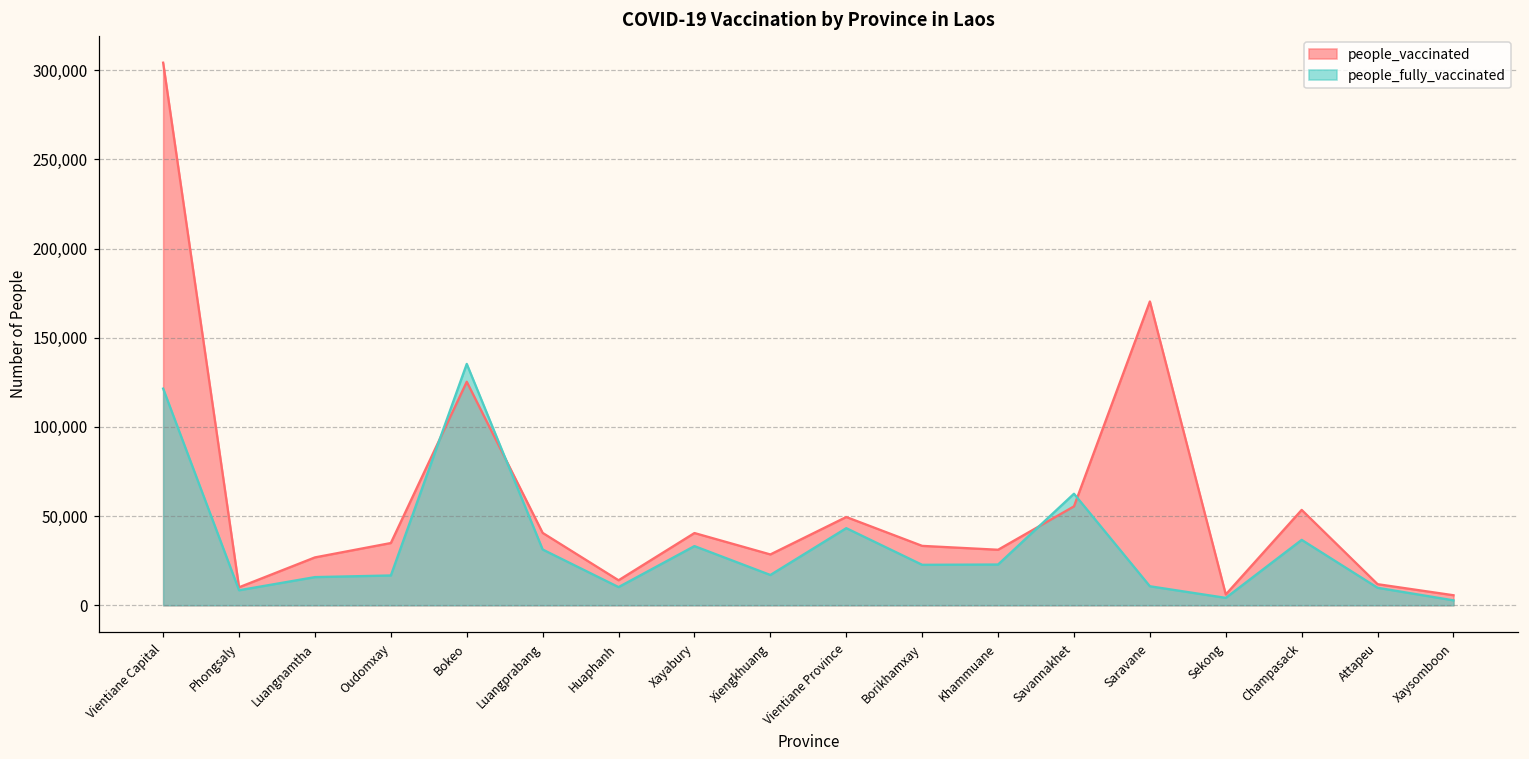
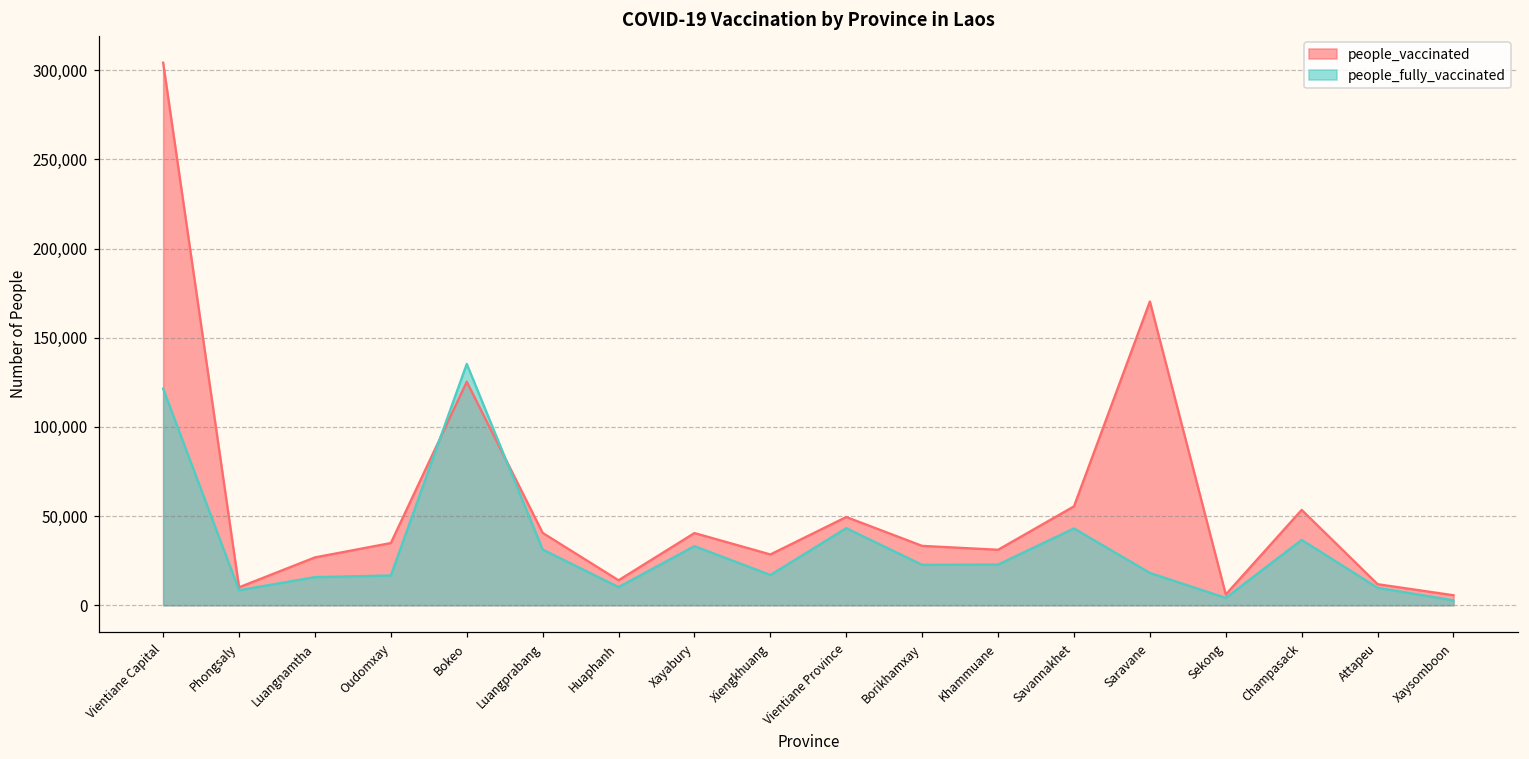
  {
    "people_vaccinated": {
      "Vientiane Capital": "304,000",
      "Phongsaly": "10,000",
      "Luangnamtha": "27,000",
      "Oudomxay": "35,000",
      "Bokeo": "125,000",
      "Luangprabang": "41,000",
      "Huaphanh": "14,000",
      "Xayabury": "40,000",
      "Xiengkhuang": "28,000",
      "Vientiane Province": "49,000",
      "Borikhamxay": "33,000",
      "Khammuane": "31,000",
      "Savannakhet": "55,000",
      "Saravane": "170,000",
      "Sekong": "6,000",
      "Champasack": "53,000",
      "Attapeu": "12,000",
      "Xaysomboon": "6,000"
    },
    "people_fully_vaccinated": {
      "Vientiane Capital": "121,000",
      "Phongsaly": "8,000",
      "Luangnamtha": "16,000",
      "Oudomxay": "17,000",
      "Bokeo": "135,000",
      "Luangprabang": "31,000",
      "Huaphanh": "10,000",
      "Xayabury": "33,000",
      "Xiengkhuang": "17,000",
      "Vientiane Province": "43,000",
      "Borikhamxay": "23,000",
      "Khammuane": "23,000",
-     "Savannakhet": "63,000",
-     "Saravane": "11,000",
+     "Savannakhet": "43,000",
+     "Saravane": "18,000",
      "Sekong": "4,000",
      "Champasack": "37,000",
      "Attapeu": "10,000",
      "Xaysomboon": "3,000"
    }
  }
